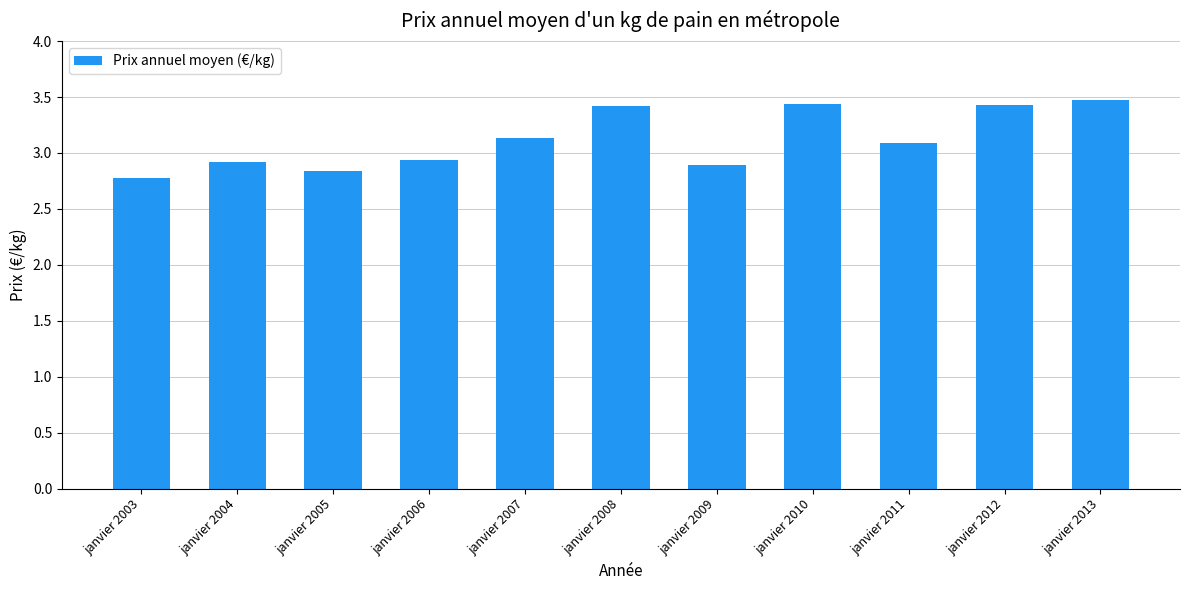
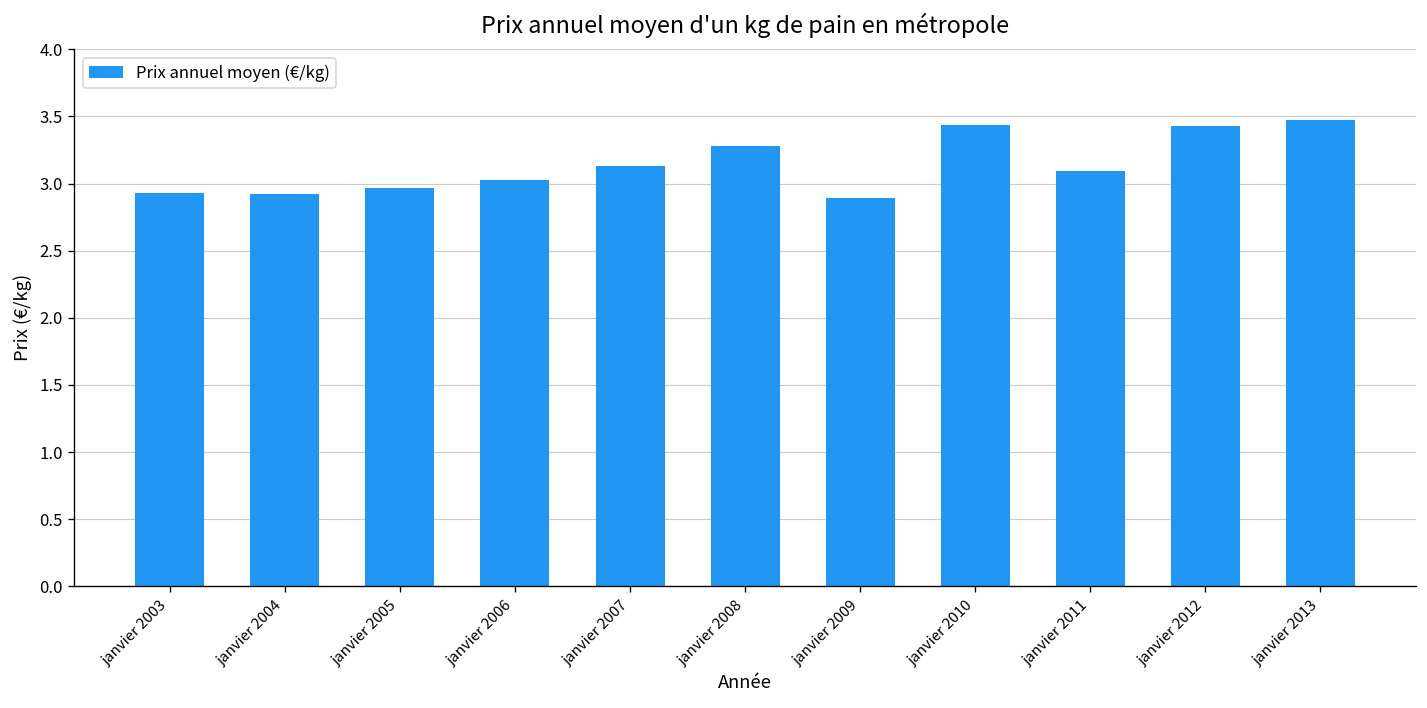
  {
-   "janvier 2003": 2.78,
+   "janvier 2003": 2.93,
    "janvier 2004": 2.92,
-   "janvier 2005": 2.84,
-   "janvier 2006": 2.94,
+   "janvier 2005": 2.97,
+   "janvier 2006": 3.03,
    "janvier 2007": 3.13,
-   "janvier 2008": 3.42,
+   "janvier 2008": 3.28,
    "janvier 2009": 2.89,
    "janvier 2010": 3.44,
    "janvier 2011": 3.09,
    "janvier 2012": 3.43,
    "janvier 2013": 3.47
  }
